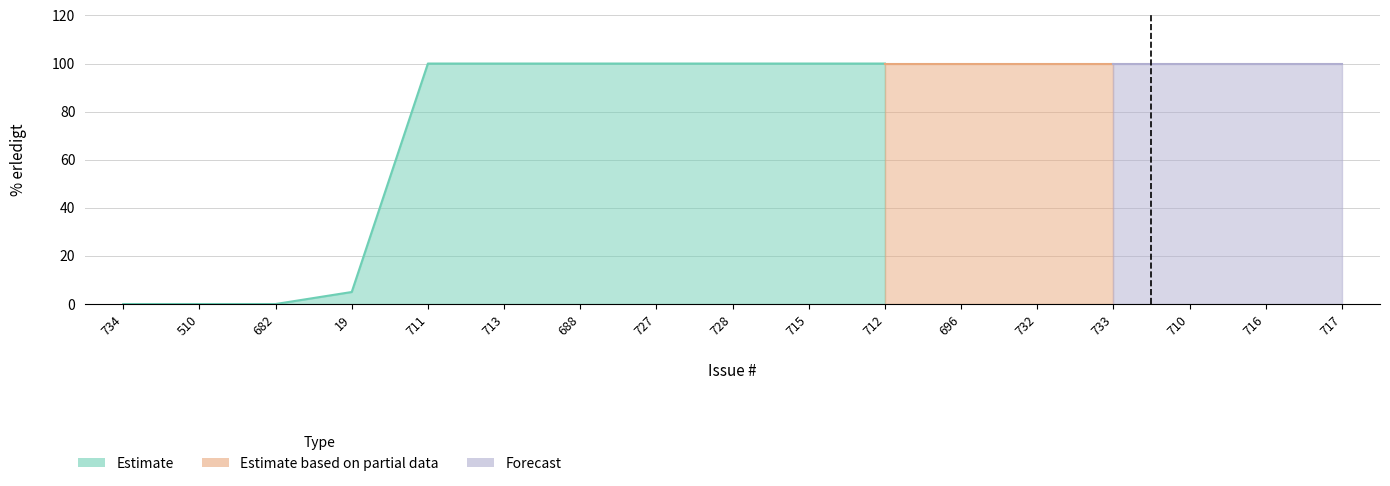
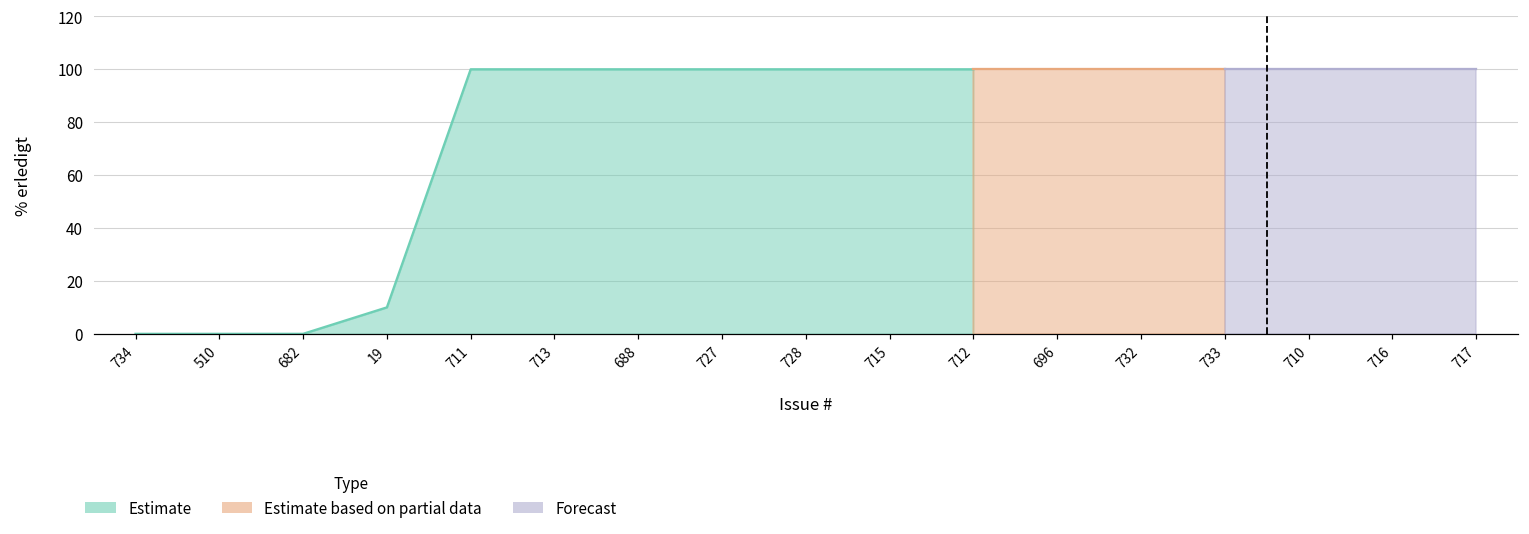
  {
    "Estimate": {
      "734": 0,
      "510": 0,
      "682": 0,
-     "19": 5,
+     "19": 10,
      "711": 100,
      "713": 100,
      "688": 100,
      "727": 100,
      "728": 100,
      "715": 100
    },
    "Estimate based on partial data": {
      "696": 100,
      "732": 100
    },
    "Forecast": {
      "710": 100,
      "716": 100,
      "717": 100
    }
  }
